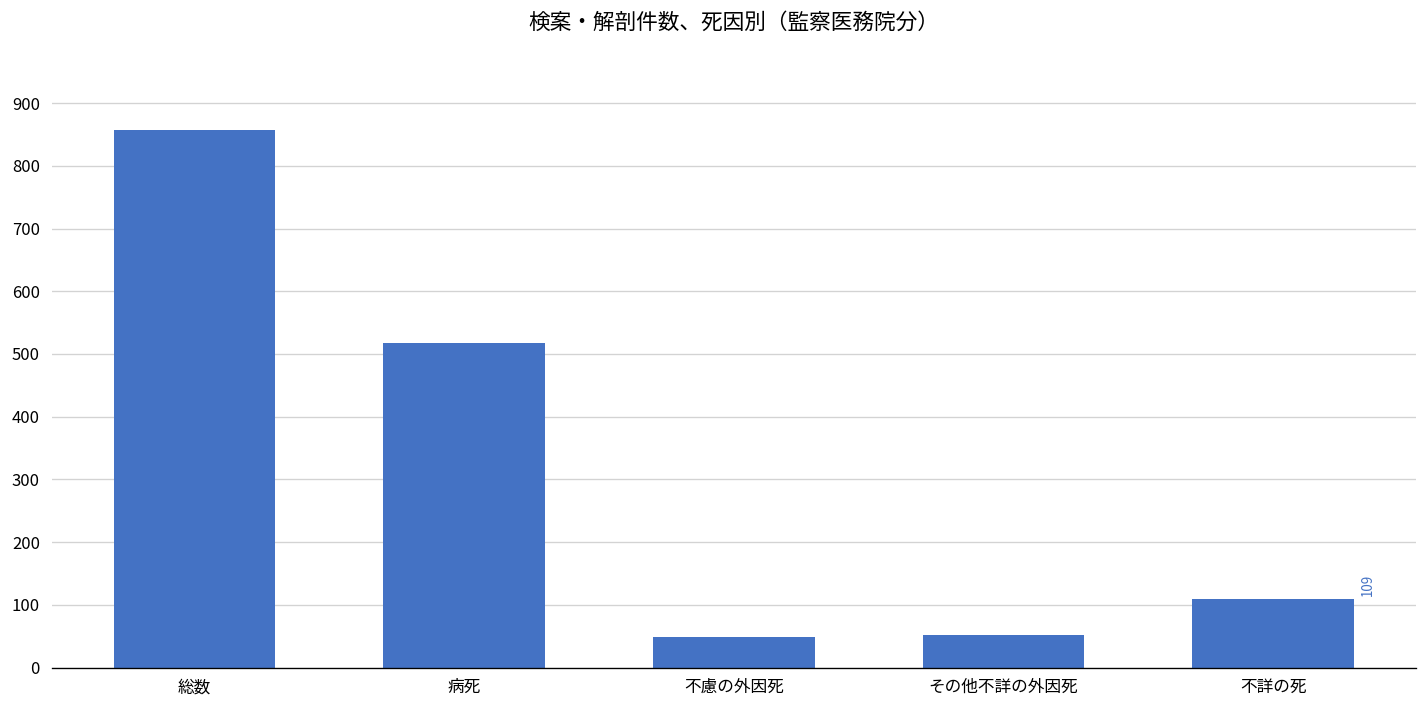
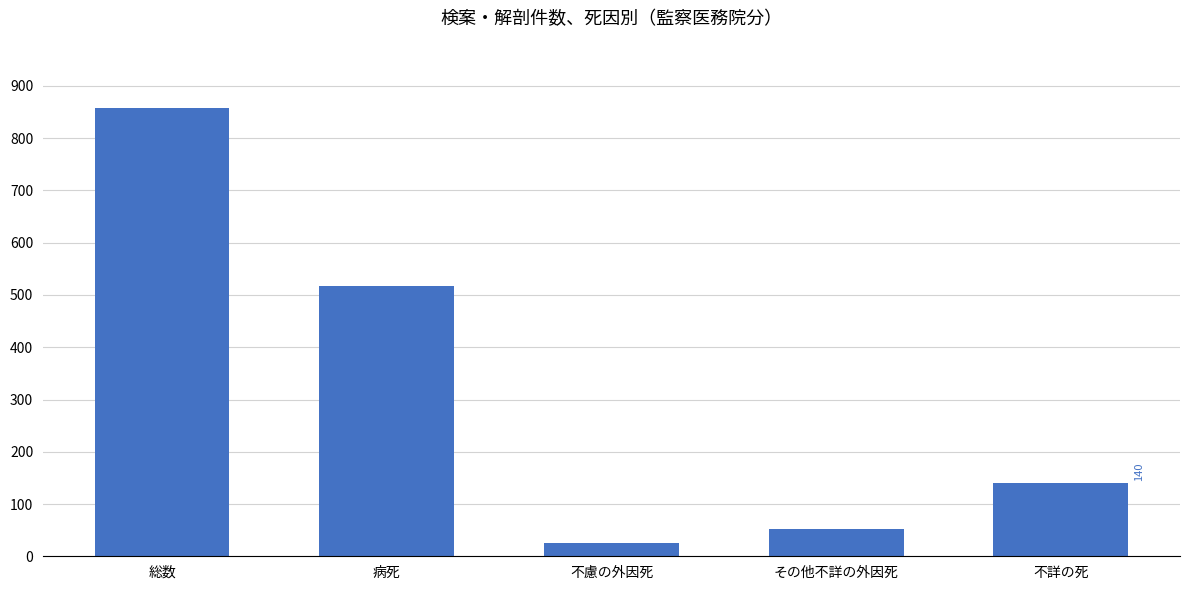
  {
-   "不慮の外因死": 50,
-   "不詳の死": 109
+   "不慮の外因死": 30,
+   "不詳の死": 140
  }
